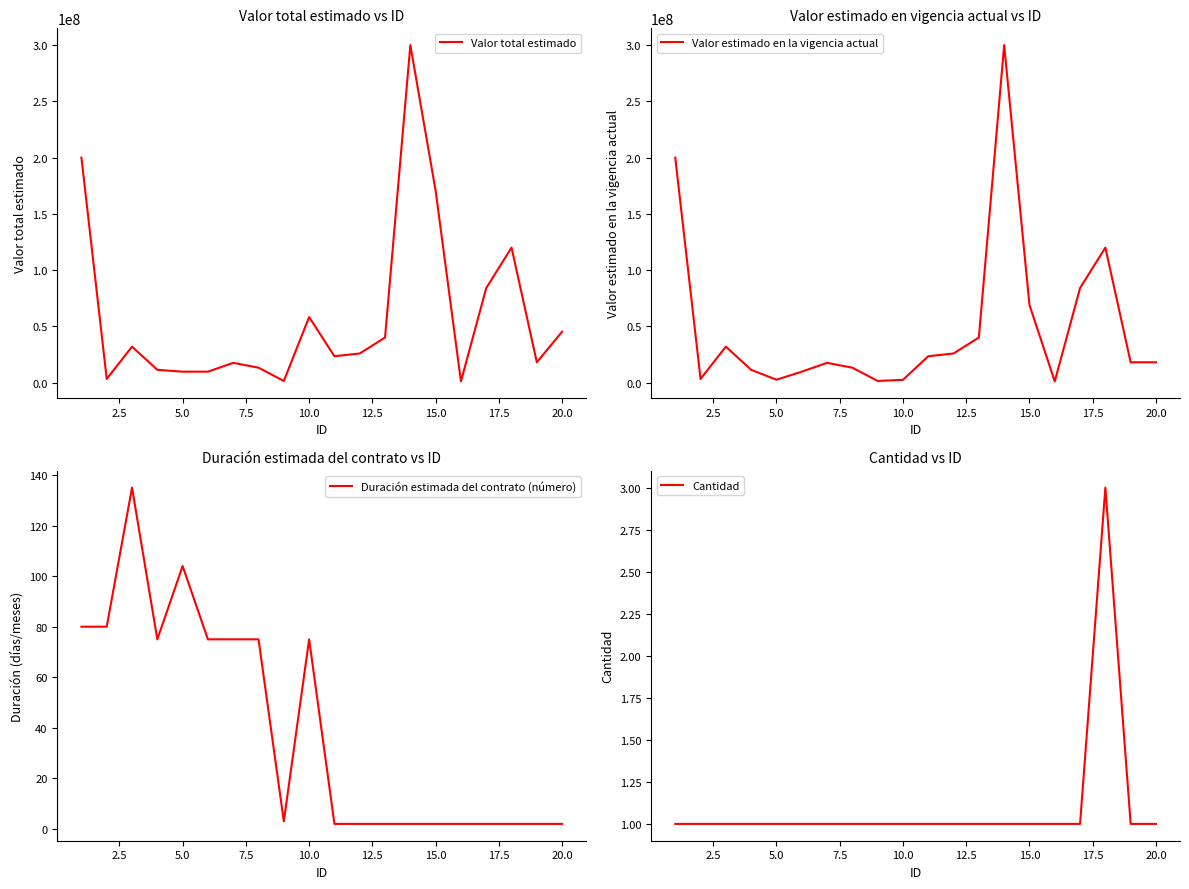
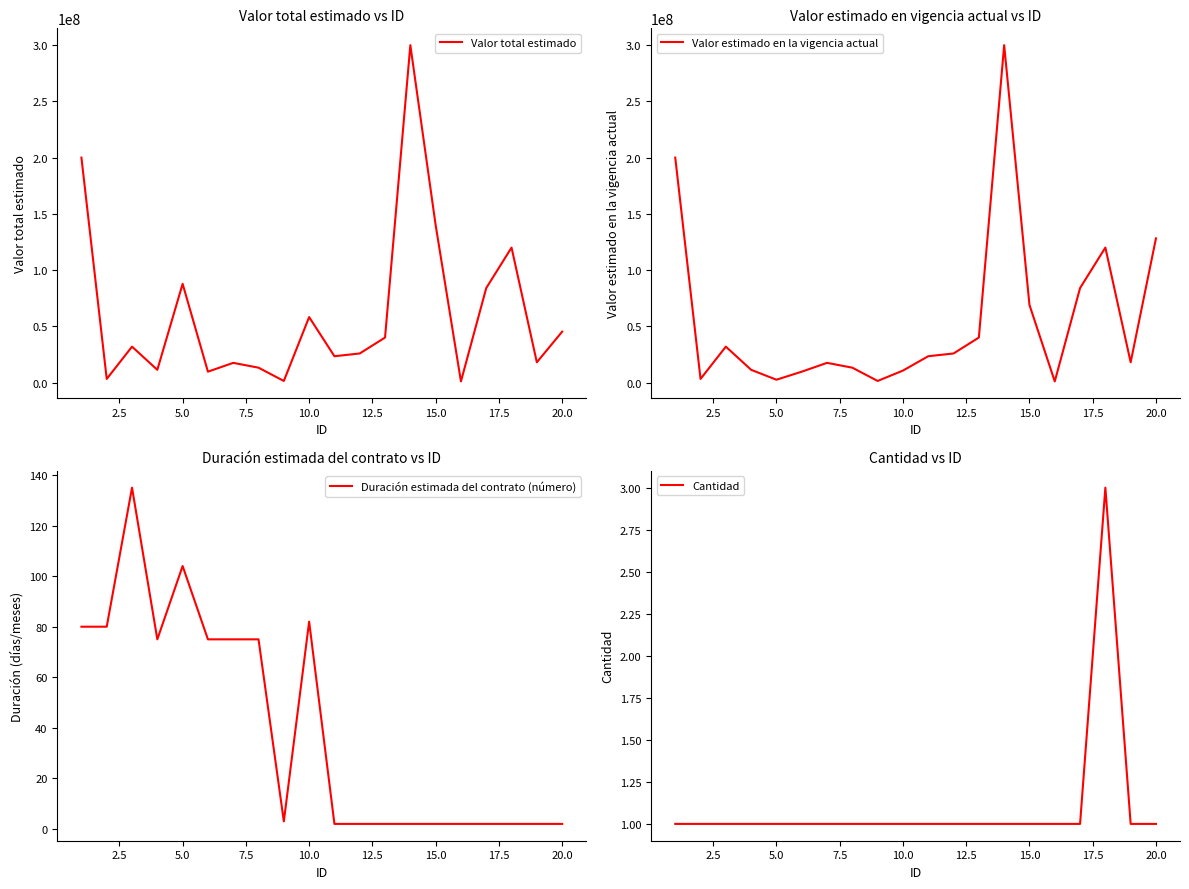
  {
    "Valor total estimado vs ID": {
-     "5.0": 10000000,
+     "5.0": 88000000,
      "10.0": 58000000,
-     "15.0": 170000000,
+     "15.0": 140000000,
      "20.0": 45000000
    },
    "Valor estimado en vigencia actual vs ID": {
      "5.0": 2000000,
-     "10.0": 2000000,
+     "10.0": 11000000,
      "15.0": 69000000,
-     "20.0": 18000000
+     "20.0": 128000000
    },
    "Duración estimada del contrato vs ID": {
      "5.0": 104,
-     "10.0": 75,
+     "10.0": 82,
      "15.0": 2,
      "20.0": 2
    },
    "Cantidad vs ID": {
      "5.0": 1.00,
      "10.0": 1.00,
      "15.0": 1.00,
      "20.0": 1.00
    }
  }
